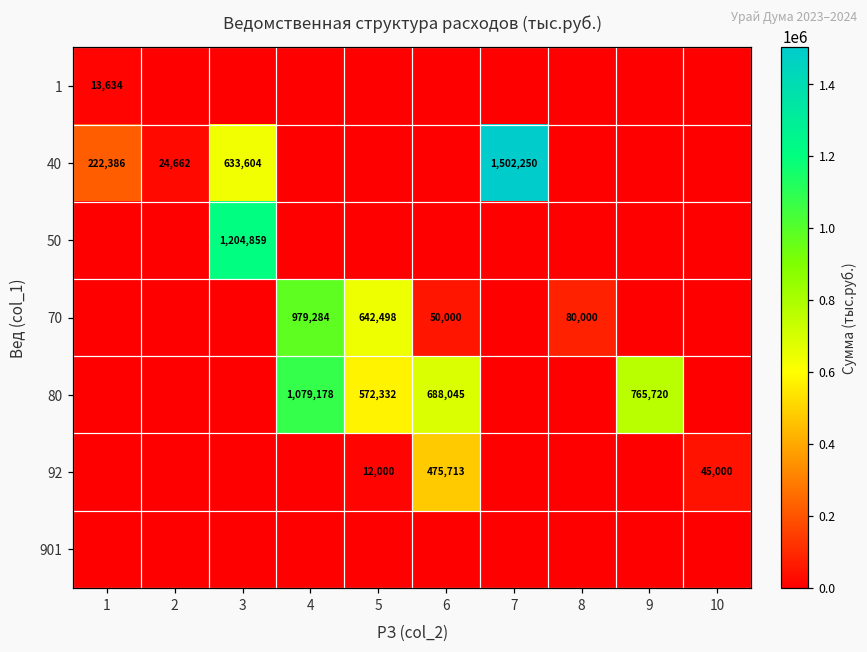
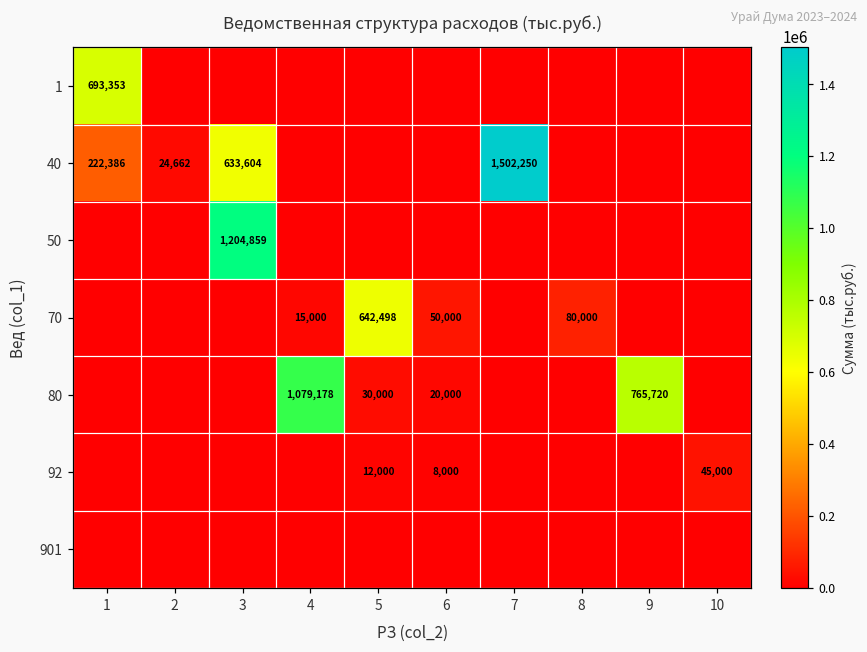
  {
    "1": {
-     "1": "13,634"
+     "1": "693,353"
    },
    "40": {
      "1": "222,386",
      "2": "24,662",
      "3": "633,604",
      "7": "1,502,250"
    },
    "50": {
      "3": "1,204,859"
    },
    "70": {
-     "4": "979,284",
+     "4": "15,000",
      "5": "642,498",
      "6": "50,000",
      "8": "80,000"
    },
    "80": {
      "4": "1,079,178",
-     "5": "572,332",
-     "6": "688,045",
+     "5": "30,000",
+     "6": "20,000",
      "9": "765,720"
    },
    "92": {
      "5": "12,000",
-     "6": "475,713",
+     "6": "8,000",
      "10": "45,000"
    }
  }
